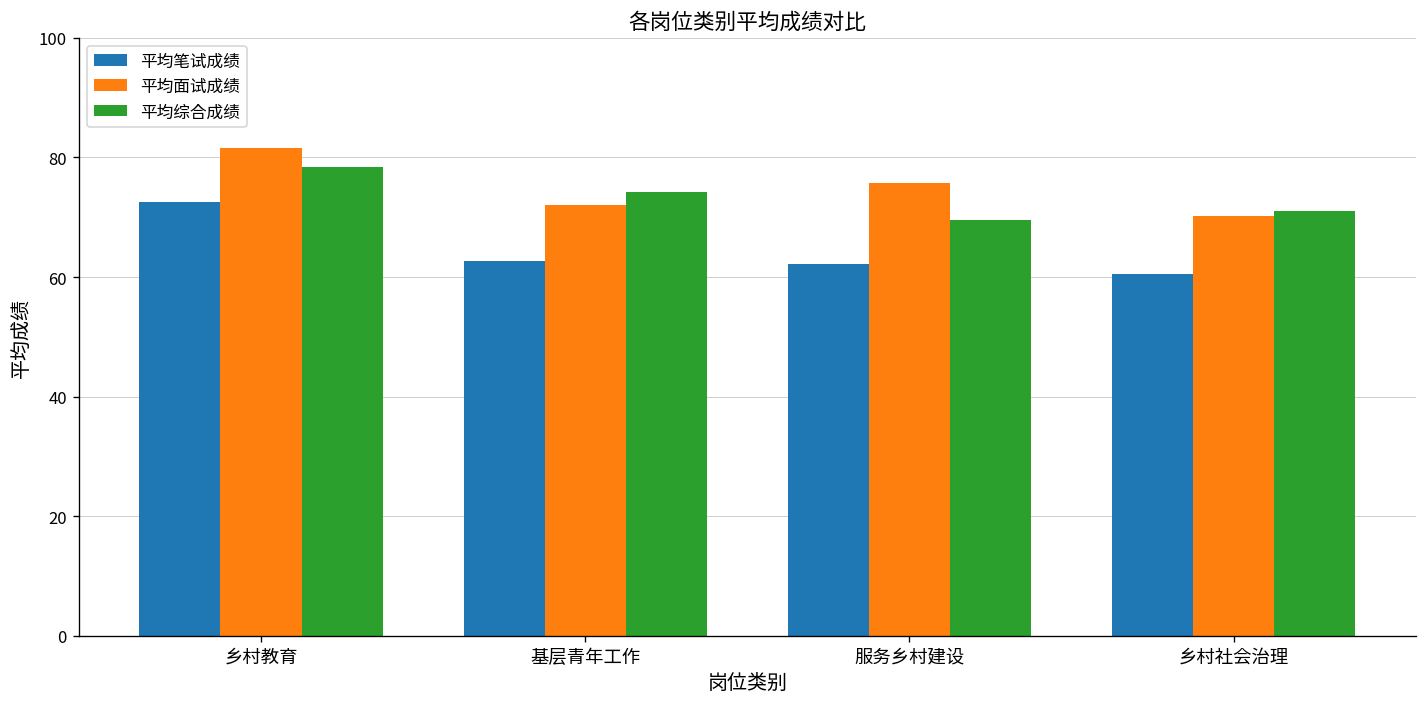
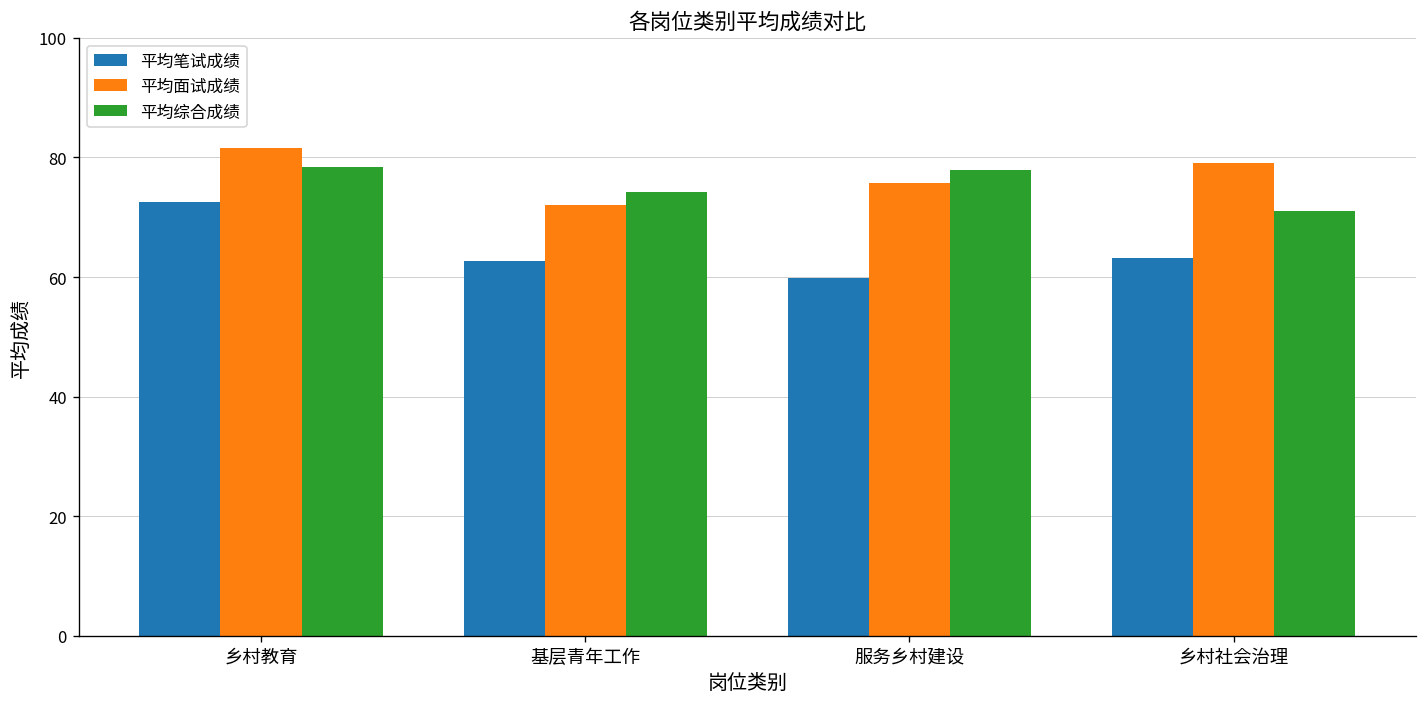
  {
    "平均笔试成绩": {
      "乡村教育": 73,
      "基层青年工作": 63,
-     "服务乡村建设": 62,
-     "乡村社会治理": 61
+     "服务乡村建设": 60,
+     "乡村社会治理": 63
    },
    "平均面试成绩": {
      "乡村教育": 82,
      "基层青年工作": 72,
      "服务乡村建设": 76,
-     "乡村社会治理": 70
+     "乡村社会治理": 79
    },
    "平均综合成绩": {
      "乡村教育": 78,
      "基层青年工作": 74,
-     "服务乡村建设": 70,
+     "服务乡村建设": 78,
      "乡村社会治理": 71
    }
  }
